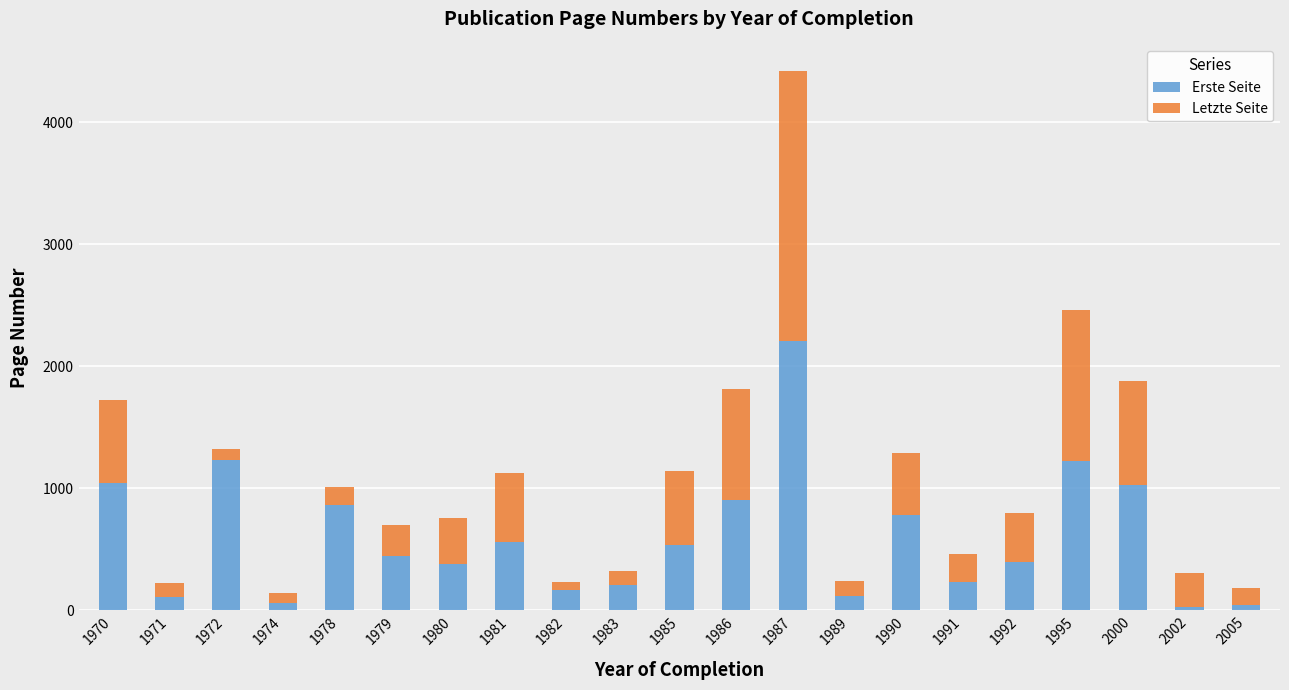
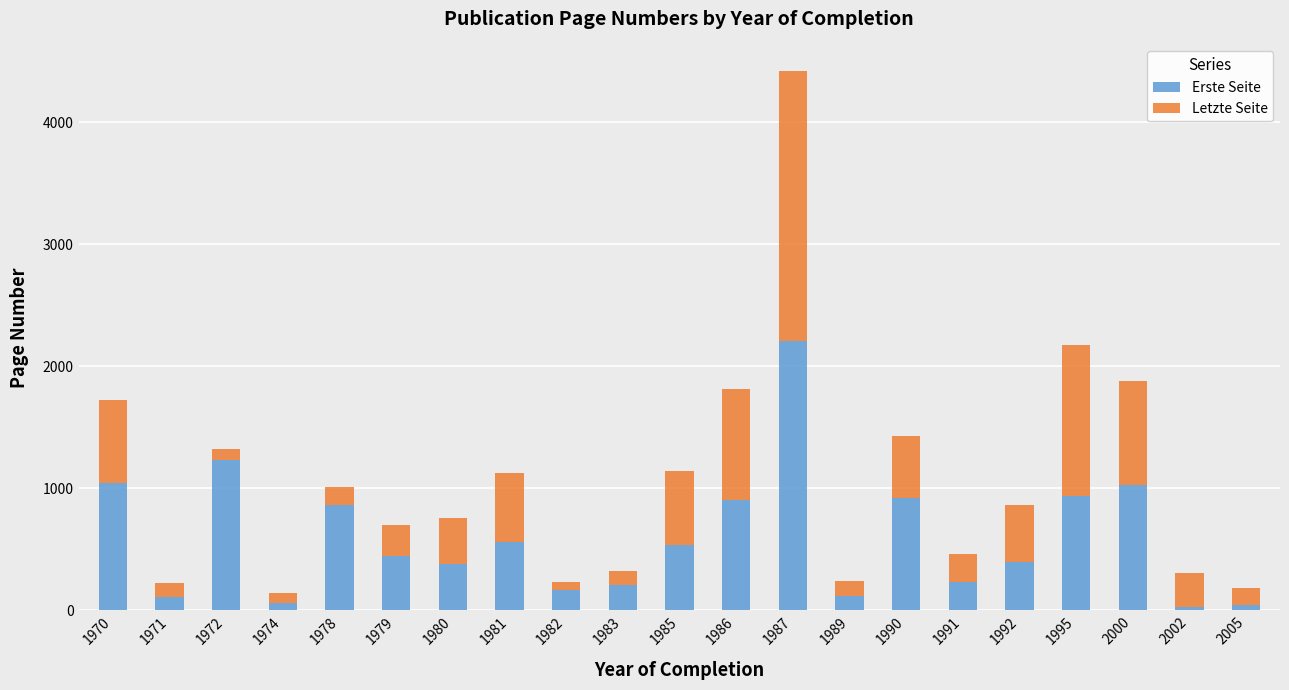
  {
    "Erste Seite": {
      "1970": 1050,
      "1971": 110,
      "1972": 1230,
      "1974": 60,
      "1978": 870,
      "1979": 440,
      "1980": 380,
      "1981": 560,
      "1982": 170,
      "1983": 210,
      "1985": 530,
      "1986": 910,
      "1987": 2210,
      "1989": 120,
-     "1990": 780,
+     "1990": 920,
      "1991": 230,
      "1992": 400,
-     "1995": 1220,
+     "1995": 940,
      "2000": 1030,
      "2002": 30,
      "2005": 40
    },
    "Letzte Seite": {
      "1970": 680,
      "1971": 110,
      "1972": 90,
      "1974": 90,
      "1978": 140,
      "1979": 260,
      "1980": 380,
      "1981": 570,
      "1982": 60,
      "1983": 120,
      "1985": 610,
      "1986": 910,
      "1987": 2210,
      "1989": 120,
      "1990": 510,
      "1991": 230,
-     "1992": 400,
+     "1992": 470,
      "1995": 1230,
      "2000": 850,
      "2002": 280,
      "2005": 150
    }
  }
